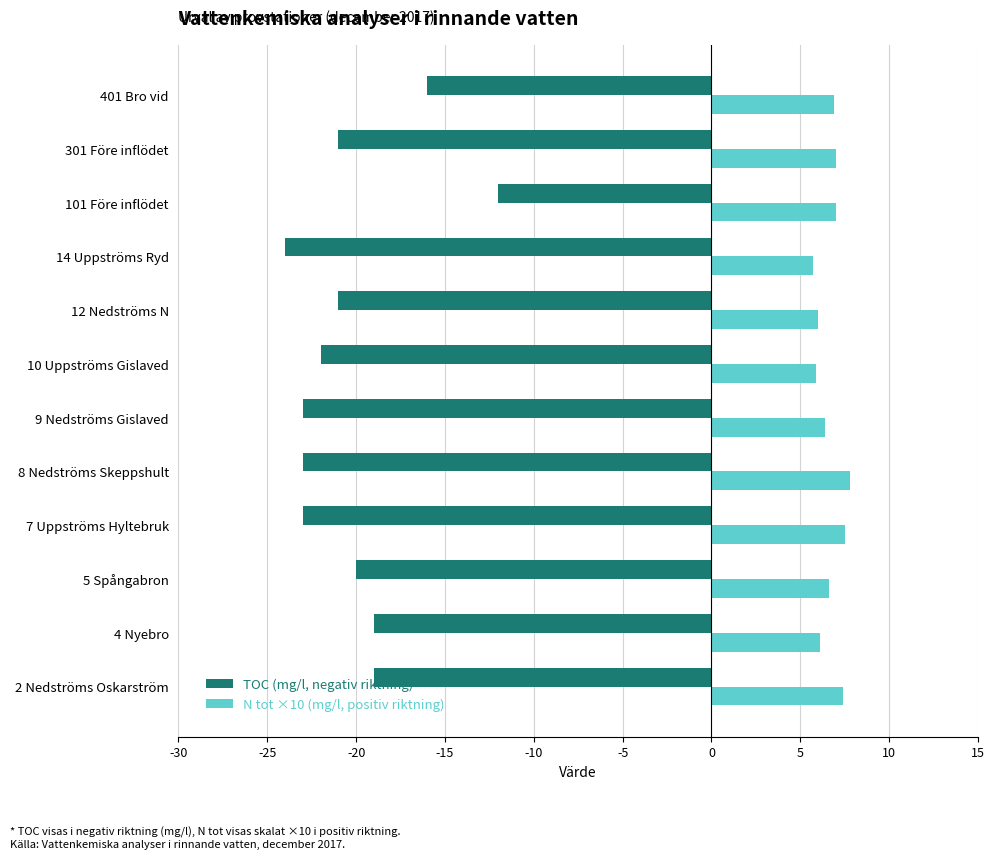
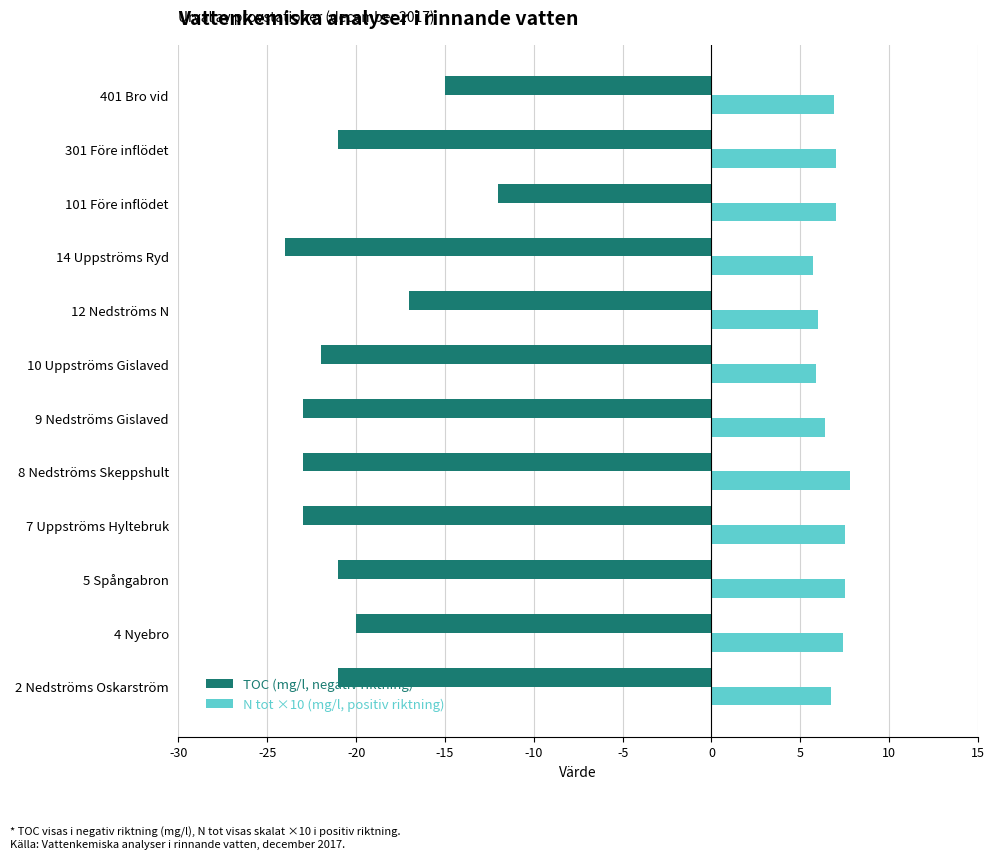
  {
    "TOC (mg/l, negativ riktning)": {
-     "401 Bro vid": -16.0,
+     "401 Bro vid": -15.0,
      "301 Före inflödet": -21.0,
      "101 Före inflödet": -12.0,
      "14 Uppströms Ryd": -24.0,
-     "12 Nedströms N": -21.0,
+     "12 Nedströms N": -17.0,
      "10 Uppströms Gislaved": -22.0,
      "9 Nedströms Gislaved": -23.0,
      "8 Nedströms Skeppshult": -23.0,
      "7 Uppströms Hyltebruk": -23.0,
-     "5 Spångabron": -20.0,
-     "4 Nyebro": -19.0,
-     "2 Nedströms Oskarström": -19.0
+     "5 Spångabron": -21.0,
+     "4 Nyebro": -20.0,
+     "2 Nedströms Oskarström": -21.0
    },
    "N tot ×10 (mg/l, positiv riktning)": {
      "401 Bro vid": 6.9,
      "301 Före inflödet": 7.0,
      "101 Före inflödet": 7.0,
      "14 Uppströms Ryd": 5.7,
      "12 Nedströms N": 6.0,
      "10 Uppströms Gislaved": 5.9,
      "9 Nedströms Gislaved": 6.4,
      "8 Nedströms Skeppshult": 7.8,
      "7 Uppströms Hyltebruk": 7.5,
-     "5 Spångabron": 6.6,
-     "4 Nyebro": 6.1,
-     "2 Nedströms Oskarström": 7.4
+     "5 Spångabron": 7.5,
+     "4 Nyebro": 7.4,
+     "2 Nedströms Oskarström": 6.7
    }
  }
